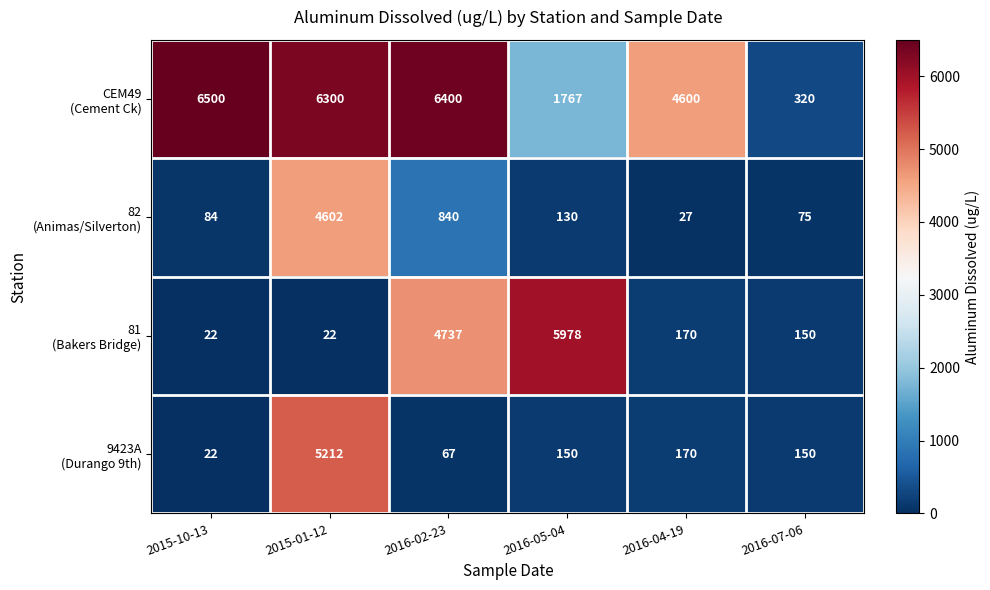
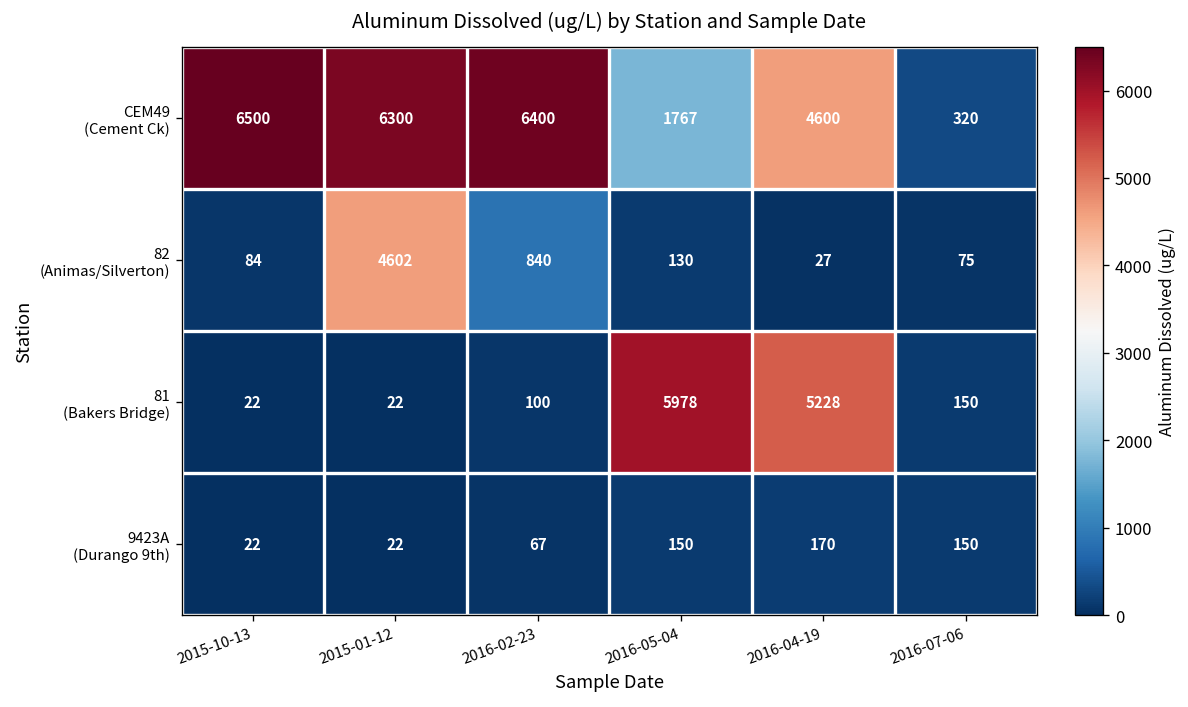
  {
    "CEM49 (Cement Ck)": {
      "2015-10-13": 6500,
      "2015-01-12": 6300,
      "2016-02-23": 6400,
      "2016-05-04": 1767,
      "2016-04-19": 4600,
      "2016-07-06": 320
    },
    "82 (Animas/Silverton)": {
      "2015-10-13": 84,
      "2015-01-12": 4602,
      "2016-02-23": 840,
      "2016-05-04": 130,
      "2016-04-19": 27,
      "2016-07-06": 75
    },
    "81 (Bakers Bridge)": {
      "2015-10-13": 22,
      "2015-01-12": 22,
-     "2016-02-23": 4737,
+     "2016-02-23": 100,
      "2016-05-04": 5978,
-     "2016-04-19": 170,
+     "2016-04-19": 5228,
      "2016-07-06": 150
    },
    "9423A (Durango 9th)": {
      "2015-10-13": 22,
-     "2015-01-12": 5212,
+     "2015-01-12": 22,
      "2016-02-23": 67,
      "2016-05-04": 150,
      "2016-04-19": 170,
      "2016-07-06": 150
    }
  }
